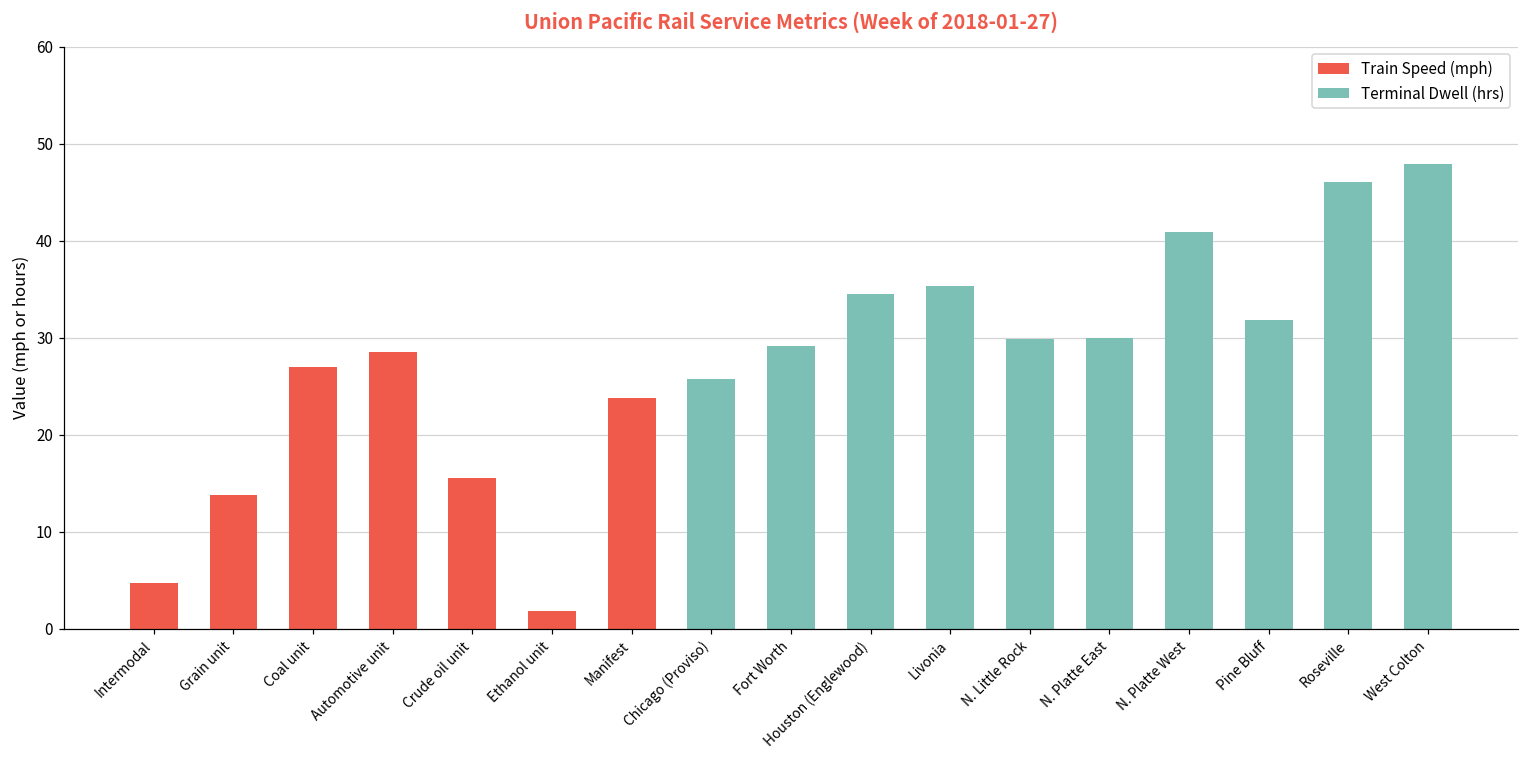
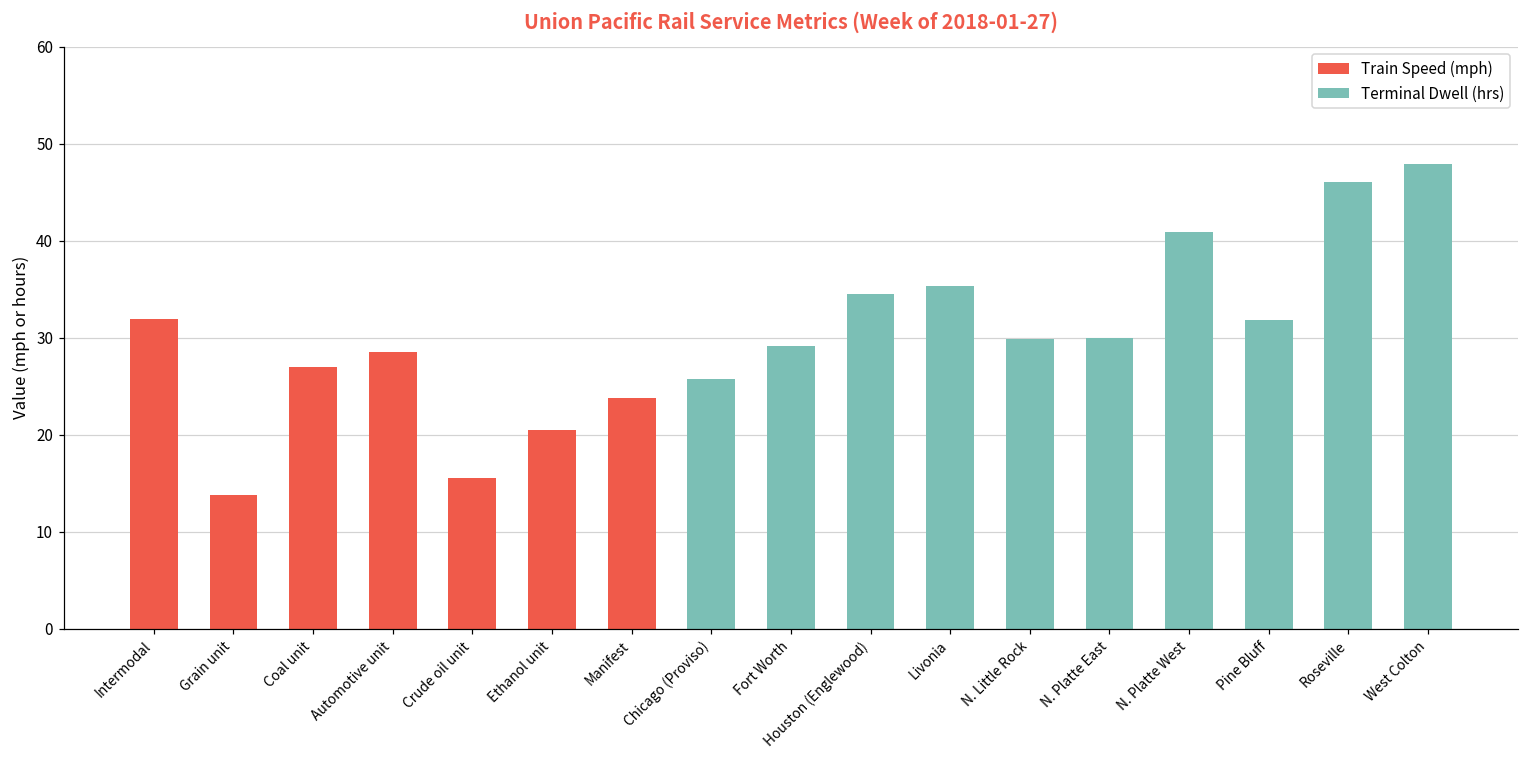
  {
    "Train Speed (mph)": {
-     "Intermodal": 5,
+     "Intermodal": 32,
      "Grain unit": 14,
      "Coal unit": 27,
      "Automotive unit": 29,
      "Crude oil unit": 16,
-     "Ethanol unit": 2,
+     "Ethanol unit": 21,
      "Manifest": 24,
      "Chicago (Proviso)": 0,
      "Fort Worth": 0,
      "Houston (Englewood)": 0,
      "Livonia": 0,
      "N. Little Rock": 0,
      "N. Platte East": 0,
      "N. Platte West": 0,
      "Pine Bluff": 0,
      "Roseville": 0,
      "West Colton": 0
    },
    "Terminal Dwell (hrs)": {
      "Intermodal": 0,
      "Grain unit": 0,
      "Coal unit": 0,
      "Automotive unit": 0,
      "Crude oil unit": 0,
      "Ethanol unit": 0,
      "Manifest": 0,
      "Chicago (Proviso)": 26,
      "Fort Worth": 29,
      "Houston (Englewood)": 35,
      "Livonia": 35,
      "N. Little Rock": 30,
      "N. Platte East": 30,
      "N. Platte West": 41,
      "Pine Bluff": 32,
      "Roseville": 46,
      "West Colton": 48
    }
  }
